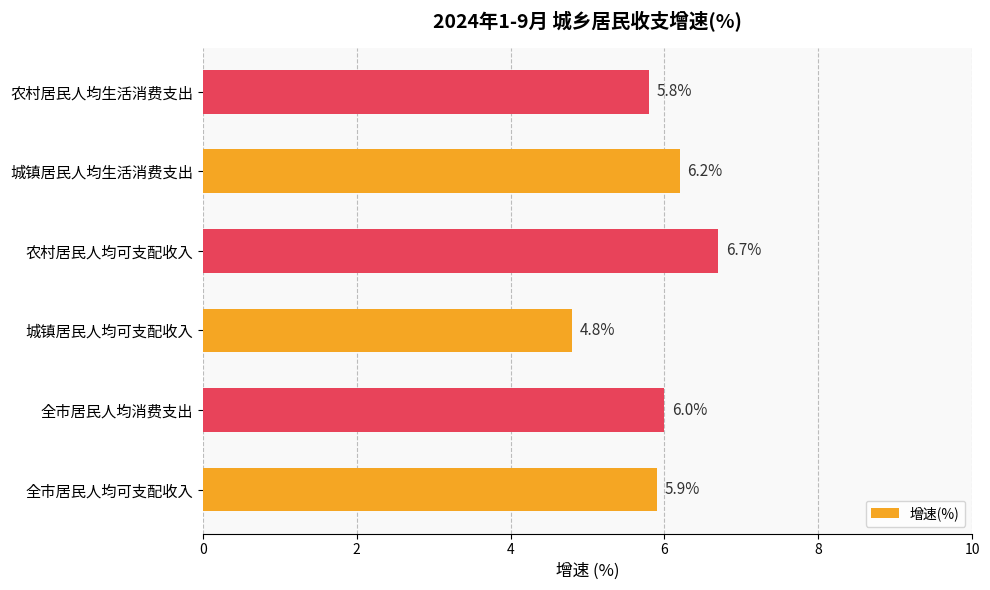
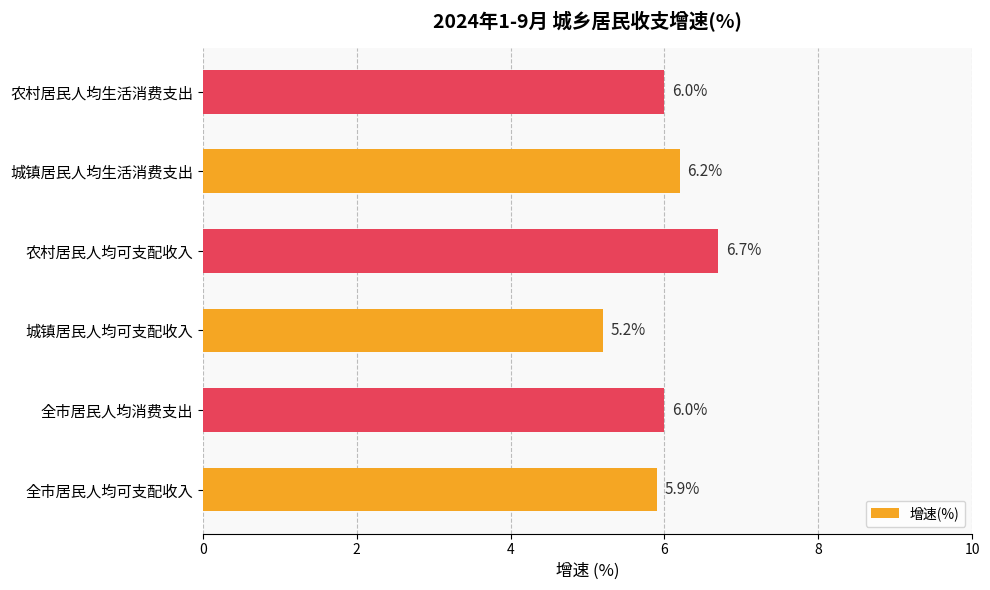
  {
-   "农村居民人均生活消费支出": "5.8%",
+   "农村居民人均生活消费支出": "6.0%",
    "城镇居民人均生活消费支出": "6.2%",
    "农村居民人均可支配收入": "6.7%",
-   "城镇居民人均可支配收入": "4.8%",
+   "城镇居民人均可支配收入": "5.2%",
    "全市居民人均消费支出": "6.0%",
    "全市居民人均可支配收入": "5.9%"
  }
